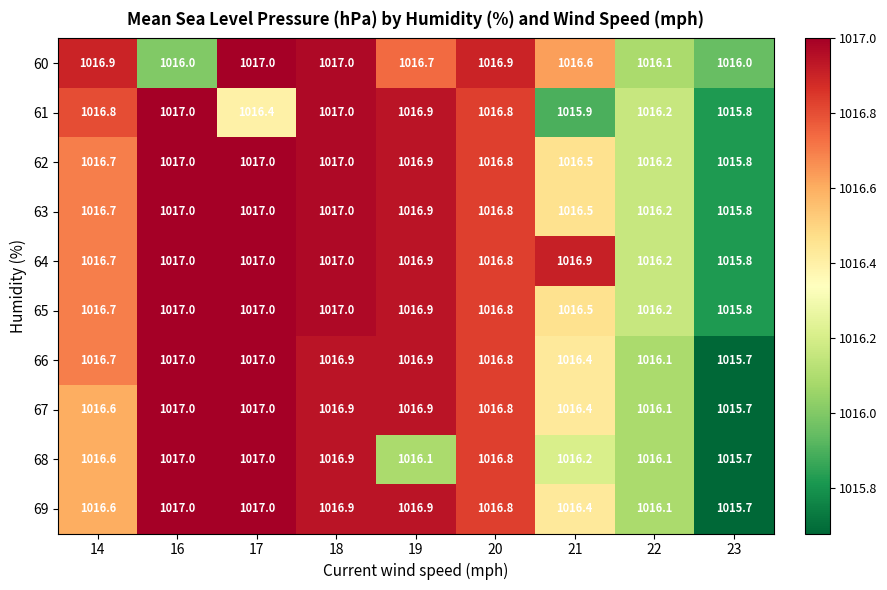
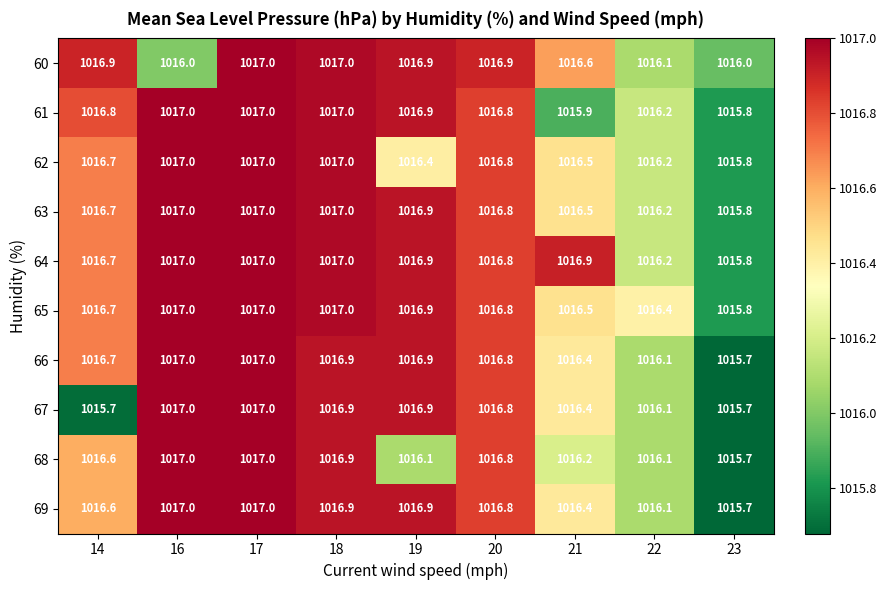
  {
    "60": {
      "14": 1016.9,
      "16": 1016.0,
      "17": 1017.0,
      "18": 1017.0,
-     "19": 1016.7,
+     "19": 1016.9,
      "20": 1016.9,
      "21": 1016.6,
      "22": 1016.1,
      "23": 1016.0
    },
    "61": {
      "14": 1016.8,
      "16": 1017.0,
-     "17": 1016.4,
+     "17": 1017.0,
      "18": 1017.0,
      "19": 1016.9,
      "20": 1016.8,
      "21": 1015.9,
      "22": 1016.2,
      "23": 1015.8
    },
    "62": {
      "14": 1016.7,
      "16": 1017.0,
      "17": 1017.0,
      "18": 1017.0,
-     "19": 1016.9,
+     "19": 1016.4,
      "20": 1016.8,
      "21": 1016.5,
      "22": 1016.2,
      "23": 1015.8
    },
    "63": {
      "14": 1016.7,
      "16": 1017.0,
      "17": 1017.0,
      "18": 1017.0,
      "19": 1016.9,
      "20": 1016.8,
      "21": 1016.5,
      "22": 1016.2,
      "23": 1015.8
    },
    "64": {
      "14": 1016.7,
      "16": 1017.0,
      "17": 1017.0,
      "18": 1017.0,
      "19": 1016.9,
      "20": 1016.8,
      "21": 1016.9,
      "22": 1016.2,
      "23": 1015.8
    },
    "65": {
      "14": 1016.7,
      "16": 1017.0,
      "17": 1017.0,
      "18": 1017.0,
      "19": 1016.9,
      "20": 1016.8,
      "21": 1016.5,
-     "22": 1016.2,
+     "22": 1016.4,
      "23": 1015.8
    },
    "66": {
      "14": 1016.7,
      "16": 1017.0,
      "17": 1017.0,
      "18": 1016.9,
      "19": 1016.9,
      "20": 1016.8,
      "21": 1016.4,
      "22": 1016.1,
      "23": 1015.7
    },
    "67": {
-     "14": 1016.6,
+     "14": 1015.7,
      "16": 1017.0,
      "17": 1017.0,
      "18": 1016.9,
      "19": 1016.9,
      "20": 1016.8,
      "21": 1016.4,
      "22": 1016.1,
      "23": 1015.7
    },
    "68": {
      "14": 1016.6,
      "16": 1017.0,
      "17": 1017.0,
      "18": 1016.9,
      "19": 1016.1,
      "20": 1016.8,
      "21": 1016.2,
      "22": 1016.1,
      "23": 1015.7
    },
    "69": {
      "14": 1016.6,
      "16": 1017.0,
      "17": 1017.0,
      "18": 1016.9,
      "19": 1016.9,
      "20": 1016.8,
      "21": 1016.4,
      "22": 1016.1,
      "23": 1015.7
    }
  }
